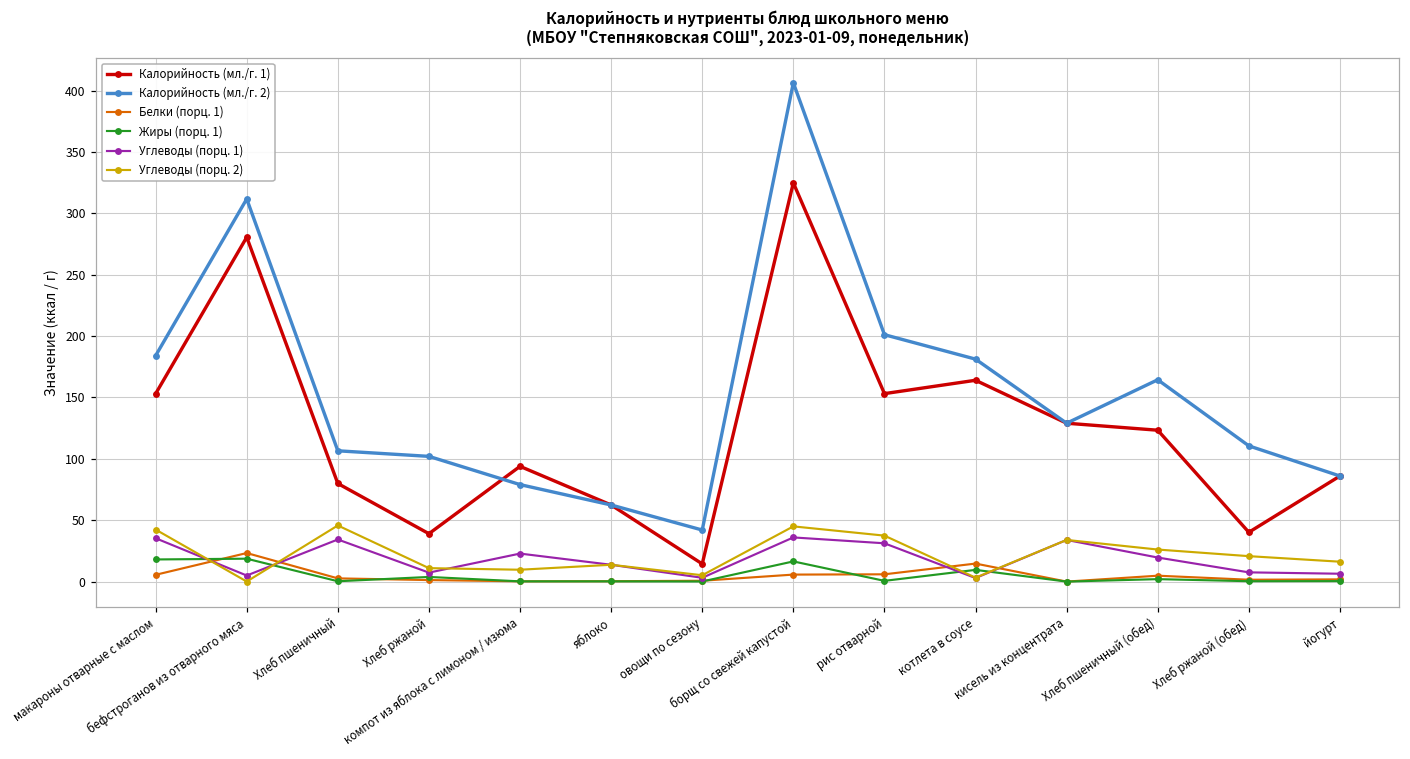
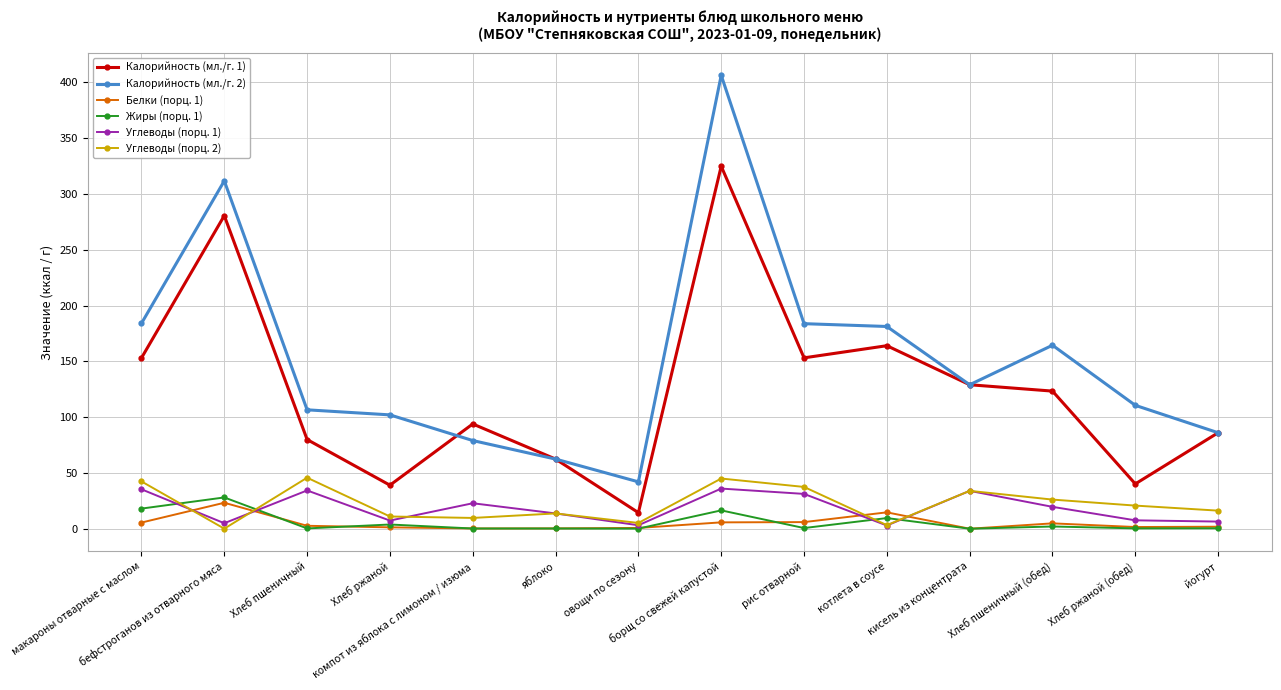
  {
    "Калорийность (мл./г. 1)": {
      "макароны отварные с маслом": 153,
      "бефстроганов из отварного мяса": 281,
      "Хлеб пшеничный": 80,
      "Хлеб ржаной": 39,
      "компот из яблока с лимоном / изюма": 94,
      "овощи по сезону": 14,
      "борщ со свежей капустой": 325,
      "рис отварной": 153,
      "котлета в соусе": 164,
      "Хлеб пшеничный (обед)": 123,
      "Хлеб ржаной (обед)": 40
    },
    "Калорийность (мл./г. 2)": {
      "макароны отварные с маслом": 184,
      "бефстроганов из отварного мяса": 312,
      "Хлеб пшеничный": 107,
      "Хлеб ржаной": 102,
      "компот из яблока с лимоном / изюма": 79,
      "овощи по сезону": 42,
      "борщ со свежей капустой": 406,
-     "рис отварной": 201,
+     "рис отварной": 184,
      "котлета в соусе": 181,
      "Хлеб пшеничный (обед)": 164,
      "Хлеб ржаной (обед)": 111
    },
    "Белки (порц. 1)": {
      "макароны отварные с маслом": 6,
      "бефстроганов из отварного мяса": 23,
      "Хлеб пшеничный": 3,
      "Хлеб ржаной": 1,
      "борщ со свежей капустой": 6,
      "рис отварной": 6,
      "котлета в соусе": 15,
      "Хлеб пшеничный (обед)": 5
    },
    "Жиры (порц. 1)": {
      "макароны отварные с маслом": 18,
-     "бефстроганов из отварного мяса": 19,
+     "бефстроганов из отварного мяса": 28,
      "Хлеб пшеничный": 0,
      "Хлеб ржаной": 4,
      "борщ со свежей капустой": 16,
      "рис отварной": 1,
      "котлета в соусе": 10,
      "Хлеб пшеничный (обед)": 2
    },
    "Углеводы (порц. 1)": {
      "макароны отварные с маслом": 35,
      "бефстроганов из отварного мяса": 5,
      "Хлеб пшеничный": 34,
      "Хлеб ржаной": 7,
      "компот из яблока с лимоном / изюма": 23,
      "борщ со свежей капустой": 36,
      "рис отварной": 31,
      "Хлеб пшеничный (обед)": 20,
      "Хлеб ржаной (обед)": 8,
      "йогурт": 6
    },
    "Углеводы (порц. 2)": {
      "макароны отварные с маслом": 42,
      "бефстроганов из отварного мяса": 0,
      "Хлеб пшеничный": 46,
      "Хлеб ржаной": 11,
      "компот из яблока с лимоном / изюма": 10,
      "борщ со свежей капустой": 45,
      "рис отварной": 37,
      "Хлеб пшеничный (обед)": 26,
      "Хлеб ржаной (обед)": 21,
      "йогурт": 16
    }
  }
